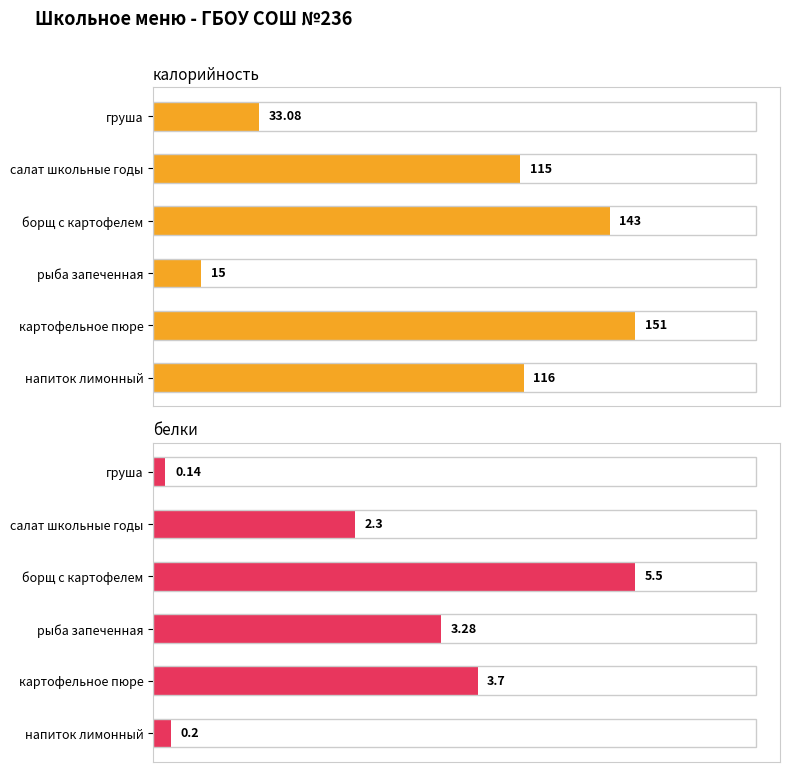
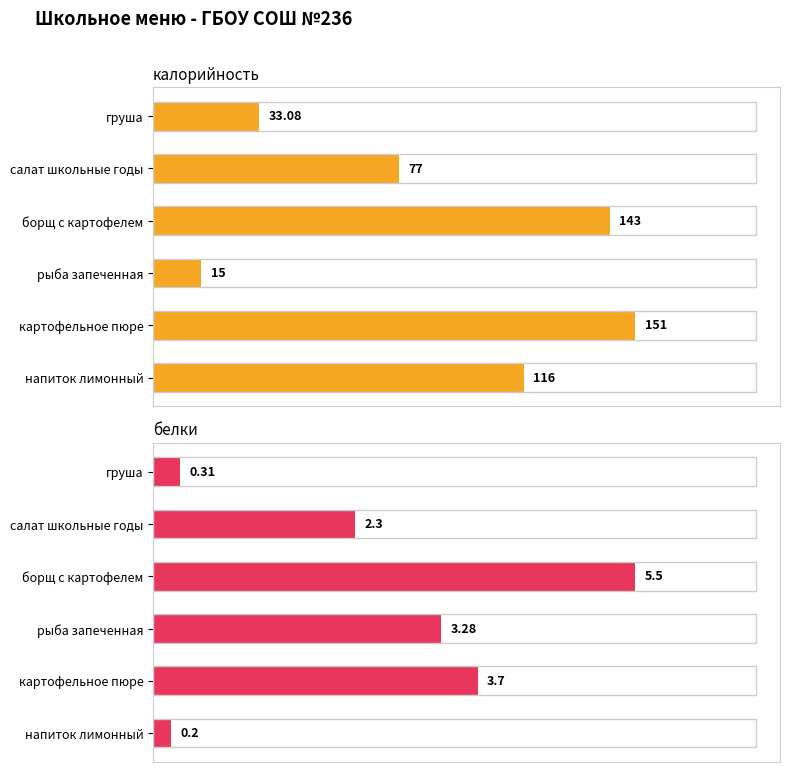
  {
    "калорийность": {
      "груша": 33.08,
-     "салат школьные годы": 115,
+     "салат школьные годы": 77,
      "борщ с картофелем": 143,
      "рыба запеченная": 15,
      "картофельное пюре": 151,
      "напиток лимонный": 116
    },
    "белки": {
-     "груша": 0.14,
+     "груша": 0.31,
      "салат школьные годы": 2.3,
      "борщ с картофелем": 5.5,
      "рыба запеченная": 3.28,
      "картофельное пюре": 3.7,
      "напиток лимонный": 0.2
    }
  }
